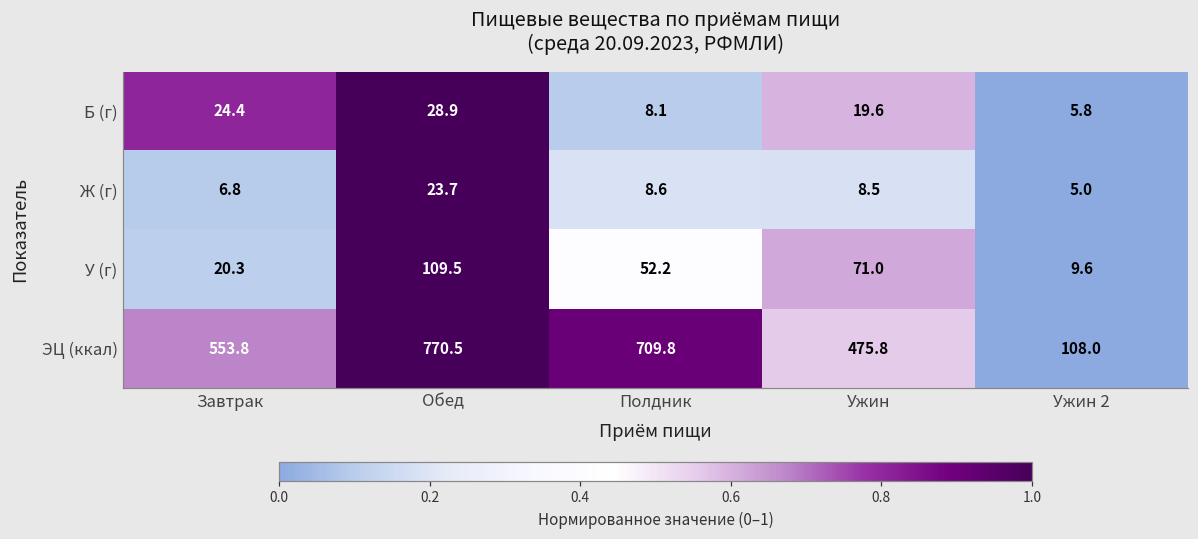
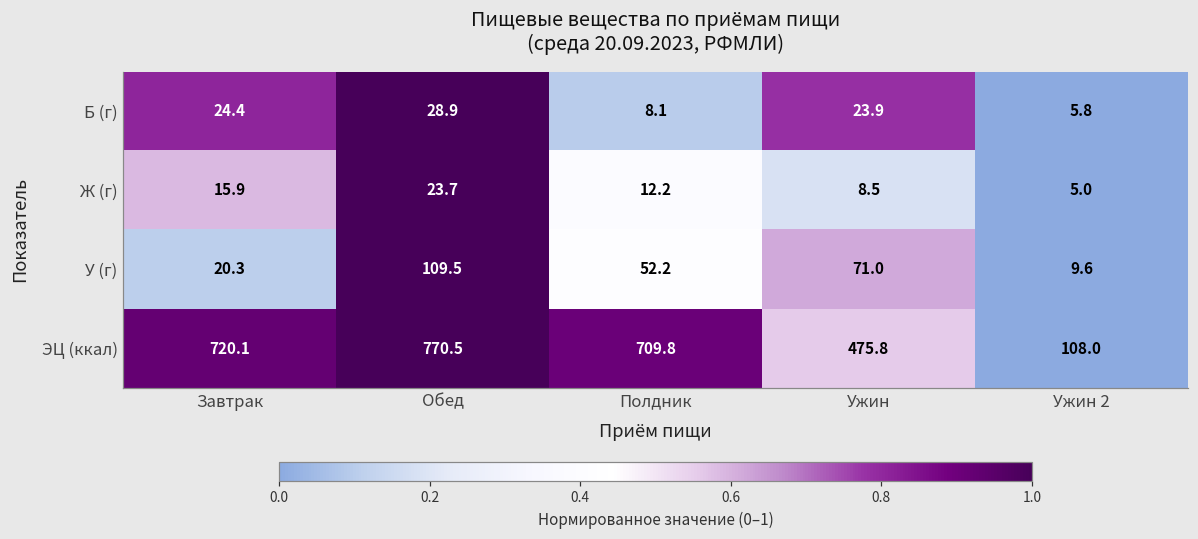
  {
    "Б (г)": {
      "Завтрак": 24.4,
      "Обед": 28.9,
      "Полдник": 8.1,
-     "Ужин": 19.6,
+     "Ужин": 23.9,
      "Ужин 2": 5.8
    },
    "Ж (г)": {
-     "Завтрак": 6.8,
+     "Завтрак": 15.9,
      "Обед": 23.7,
-     "Полдник": 8.6,
+     "Полдник": 12.2,
      "Ужин": 8.5,
      "Ужин 2": 5.0
    },
    "У (г)": {
      "Завтрак": 20.3,
      "Обед": 109.5,
      "Полдник": 52.2,
      "Ужин": 71.0,
      "Ужин 2": 9.6
    },
    "ЭЦ (ккал)": {
-     "Завтрак": 553.8,
+     "Завтрак": 720.1,
      "Обед": 770.5,
      "Полдник": 709.8,
      "Ужин": 475.8,
      "Ужин 2": 108.0
    }
  }
